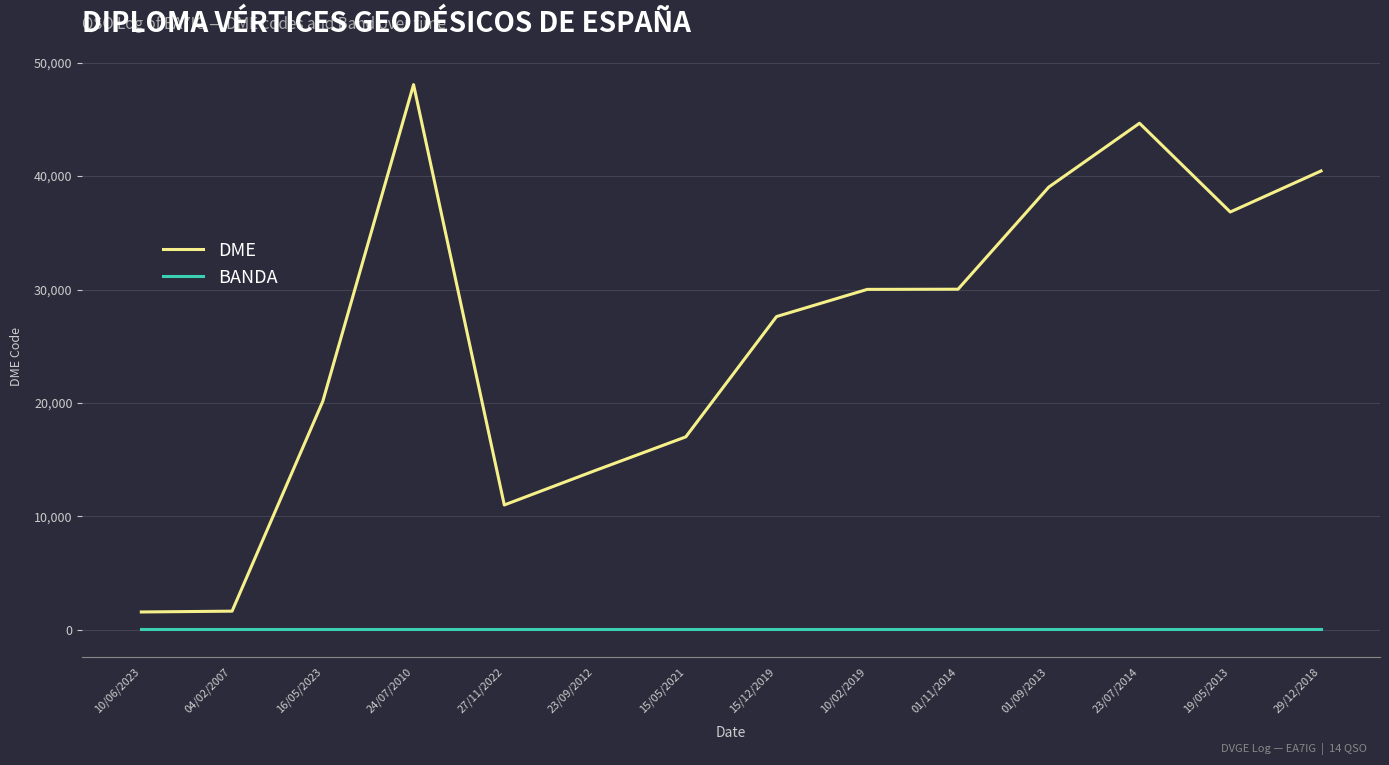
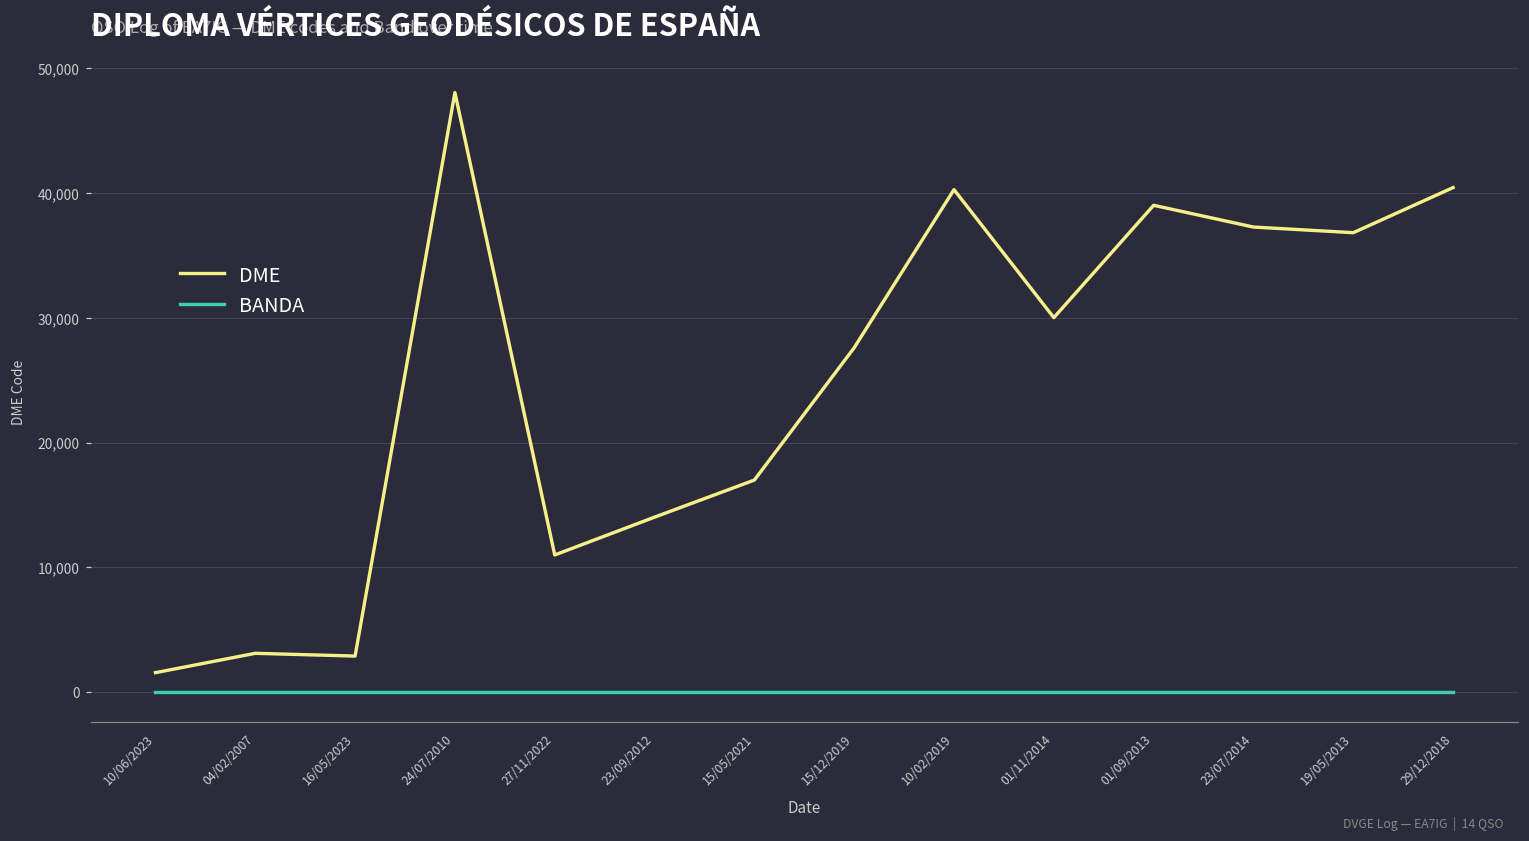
  {
    "DME": {
      "10/06/2023": "1,600",
-     "04/02/2007": "1,600",
-     "16/05/2023": "20,100",
+     "04/02/2007": "3,100",
+     "16/05/2023": "2,900",
      "24/07/2010": "48,100",
      "27/11/2022": "11,000",
      "23/09/2012": "14,000",
      "15/05/2021": "17,000",
      "15/12/2019": "27,600",
-     "10/02/2019": "30,000",
+     "10/02/2019": "40,300",
      "01/11/2014": "30,000",
      "01/09/2013": "39,000",
-     "23/07/2014": "44,700",
+     "23/07/2014": "37,300",
      "19/05/2013": "36,800",
      "29/12/2018": "40,500"
    },
    "BANDA": {
      "10/06/2023": "0",
      "04/02/2007": "0",
      "16/05/2023": "0",
      "24/07/2010": "0",
      "27/11/2022": "0",
      "23/09/2012": "0",
      "15/05/2021": "0",
      "15/12/2019": "0",
      "10/02/2019": "0",
      "01/11/2014": "0",
      "01/09/2013": "0",
      "23/07/2014": "0",
      "19/05/2013": "0",
      "29/12/2018": "0"
    }
  }
